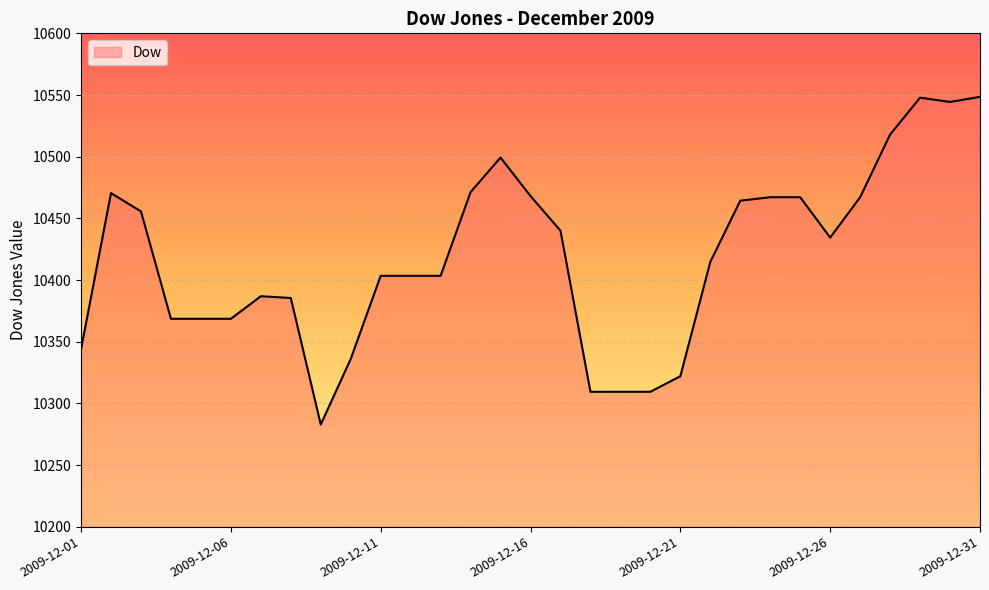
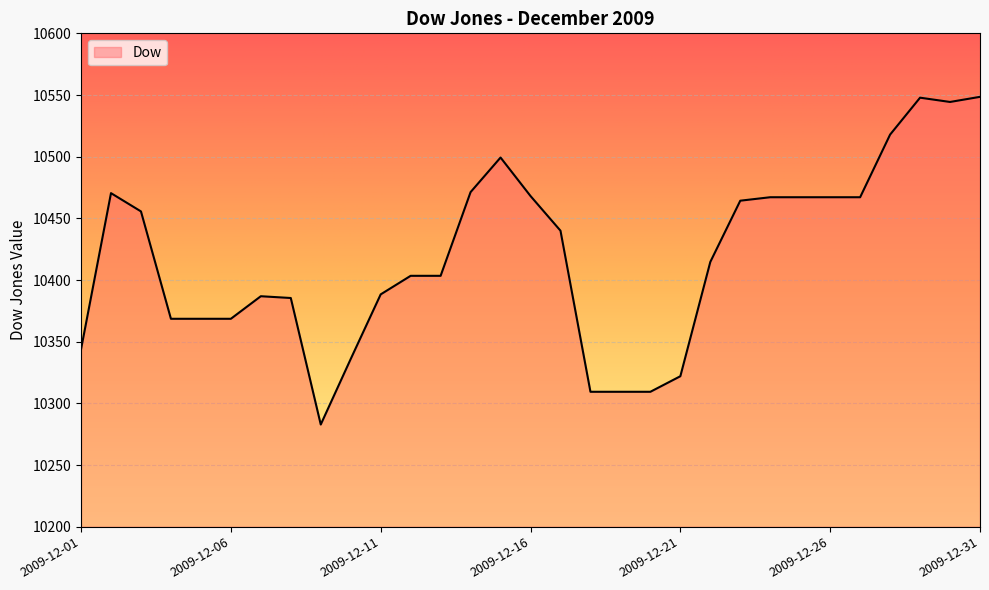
  {
    "2009-12-01": 10344,
    "2009-12-06": 10369,
-   "2009-12-11": 10403,
+   "2009-12-11": 10388,
    "2009-12-16": 10468,
    "2009-12-21": 10322,
-   "2009-12-26": 10434,
+   "2009-12-26": 10467,
    "2009-12-31": 10549
  }
